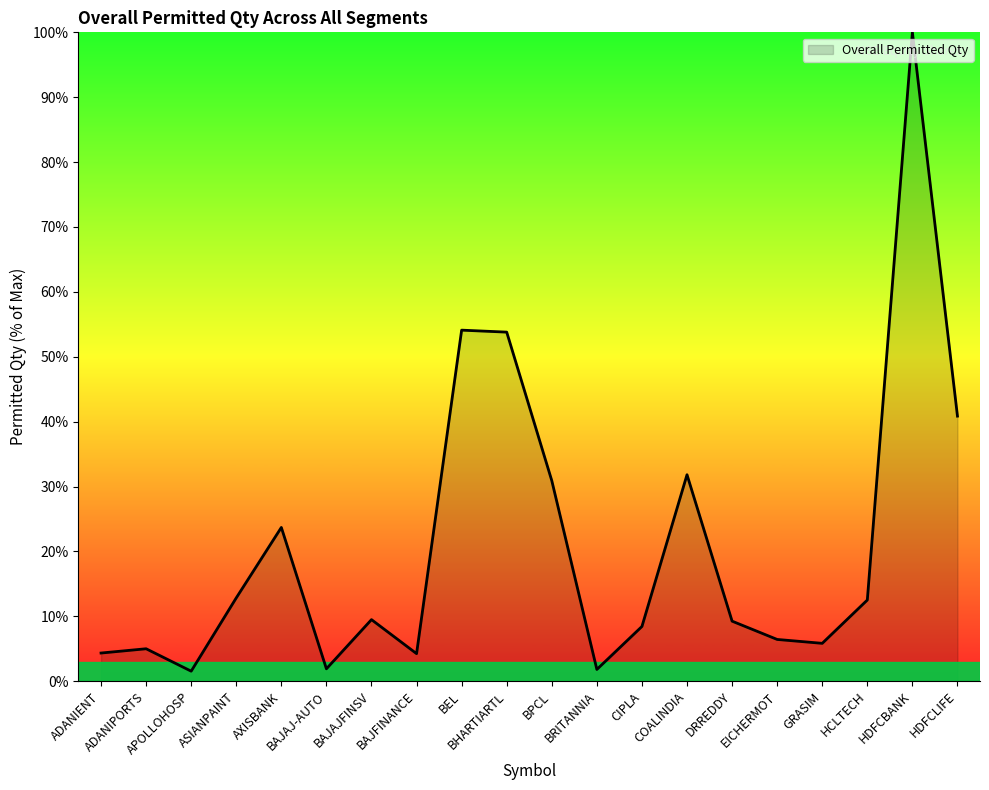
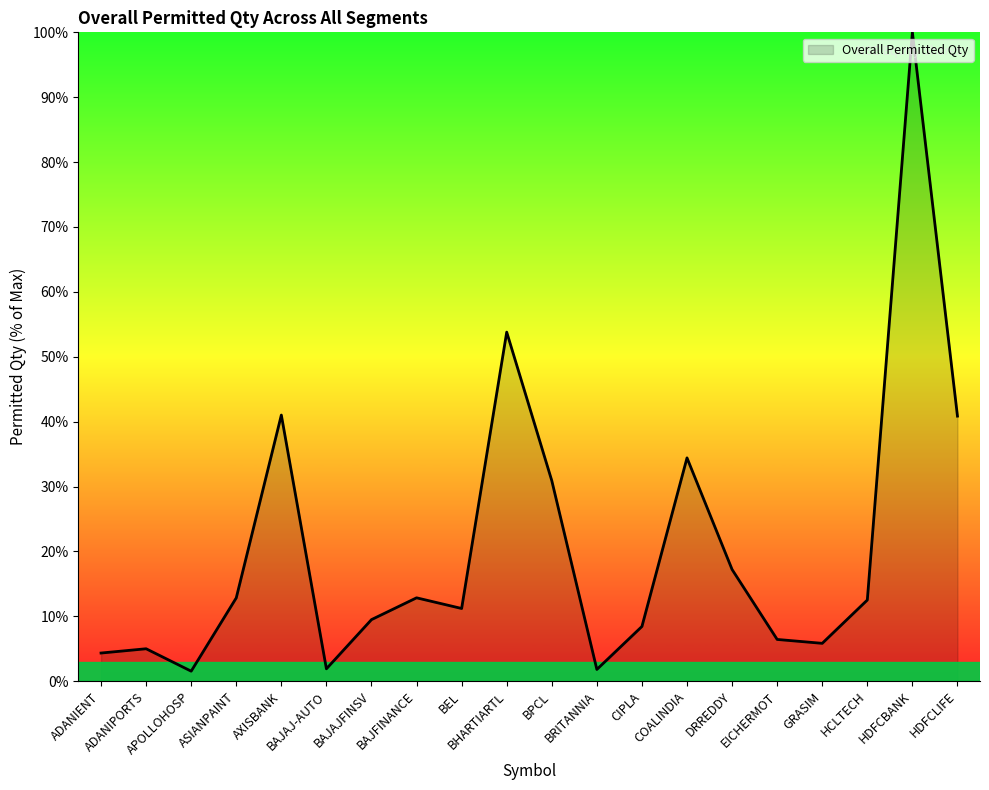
  {
    "ADANIENT": "4%",
    "ADANIPORTS": "5%",
    "ASIANPAINT": "13%",
-   "AXISBANK": "24%",
+   "AXISBANK": "41%",
    "BAJAJFINSV": "9%",
-   "BAJFINANCE": "4%",
-   "BEL": "54%",
+   "BAJFINANCE": "13%",
+   "BEL": "11%",
    "BHARTIARTL": "54%",
    "BPCL": "31%",
    "CIPLA": "8%",
-   "COALINDIA": "32%",
-   "DRREDDY": "9%",
+   "COALINDIA": "34%",
+   "DRREDDY": "17%",
    "EICHERMOT": "6%",
    "GRASIM": "6%",
    "HCLTECH": "13%",
    "HDFCBANK": "100%",
    "HDFCLIFE": "41%"
  }
